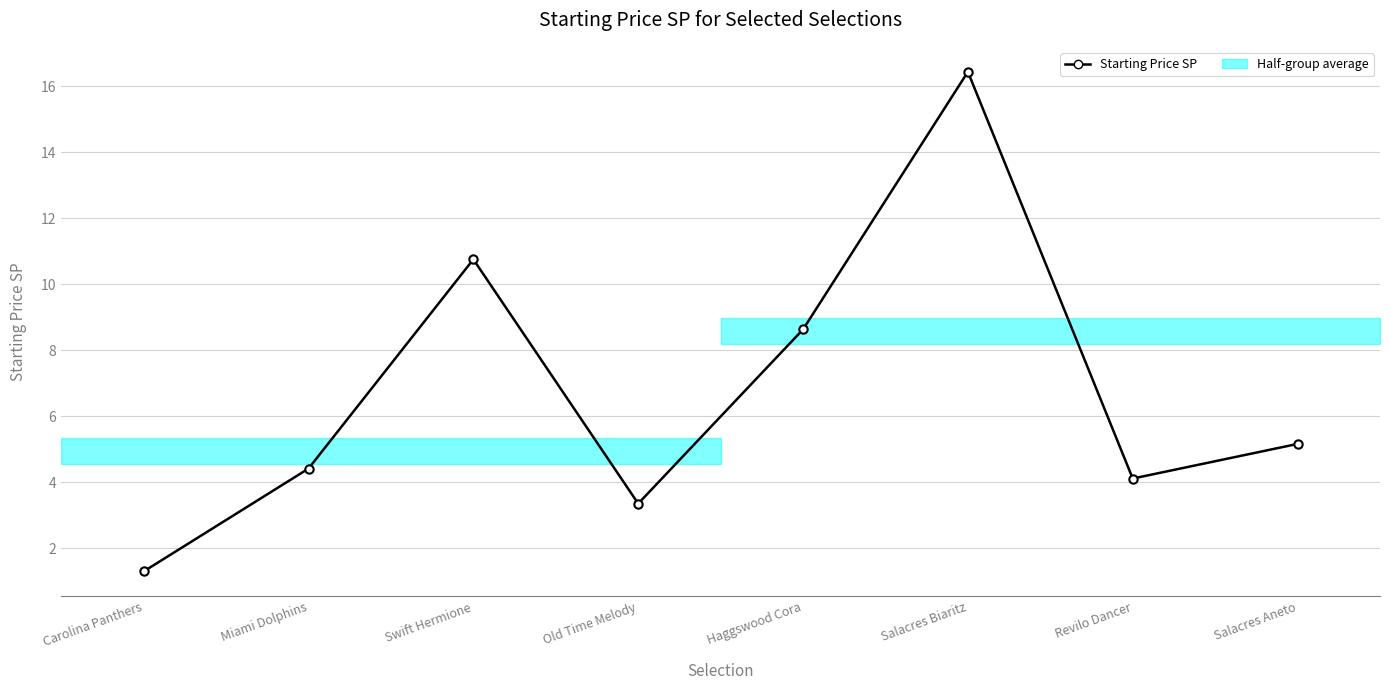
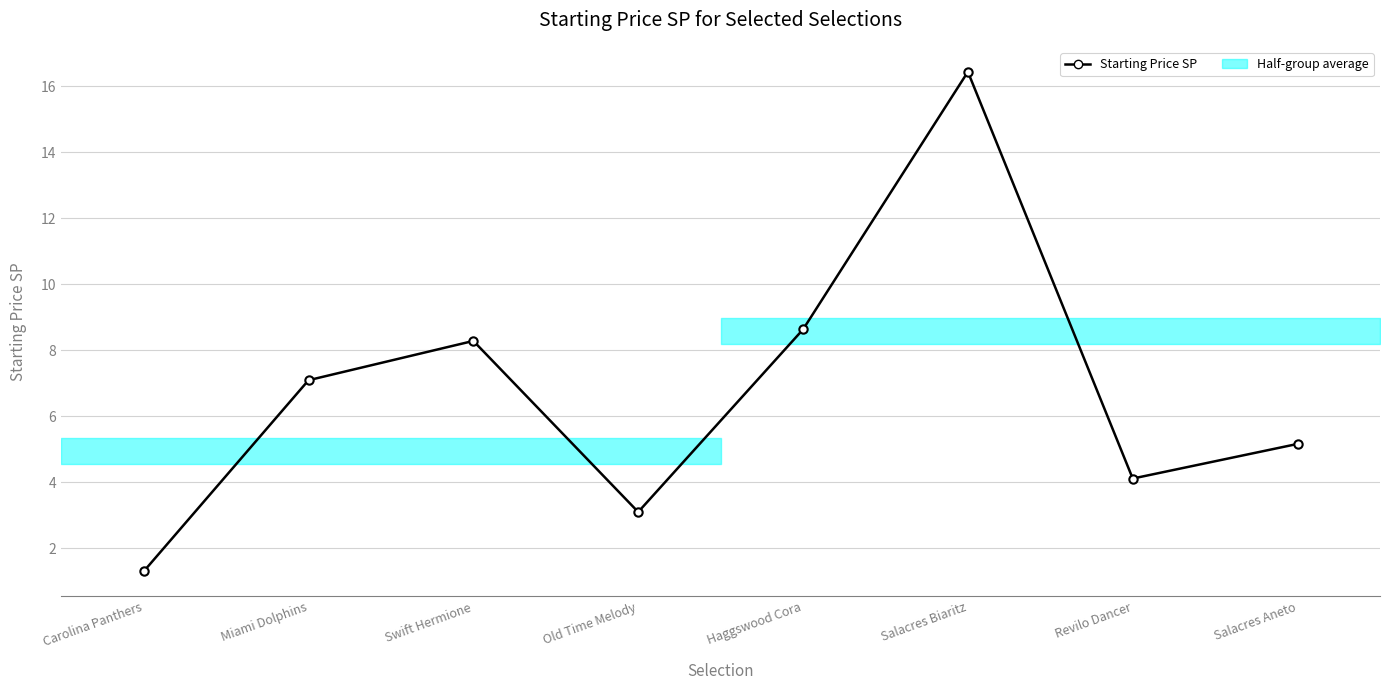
  {
    "Starting Price SP": {
      "Carolina Panthers": 1.3,
-     "Miami Dolphins": 4.4,
-     "Swift Hermione": 10.8,
-     "Old Time Melody": 3.4,
+     "Miami Dolphins": 7.1,
+     "Swift Hermione": 8.3,
+     "Old Time Melody": 3.1,
      "Haggswood Cora": 8.6,
      "Salacres Biaritz": 16.4,
      "Revilo Dancer": 4.1,
      "Salacres Aneto": 5.2
    }
  }
